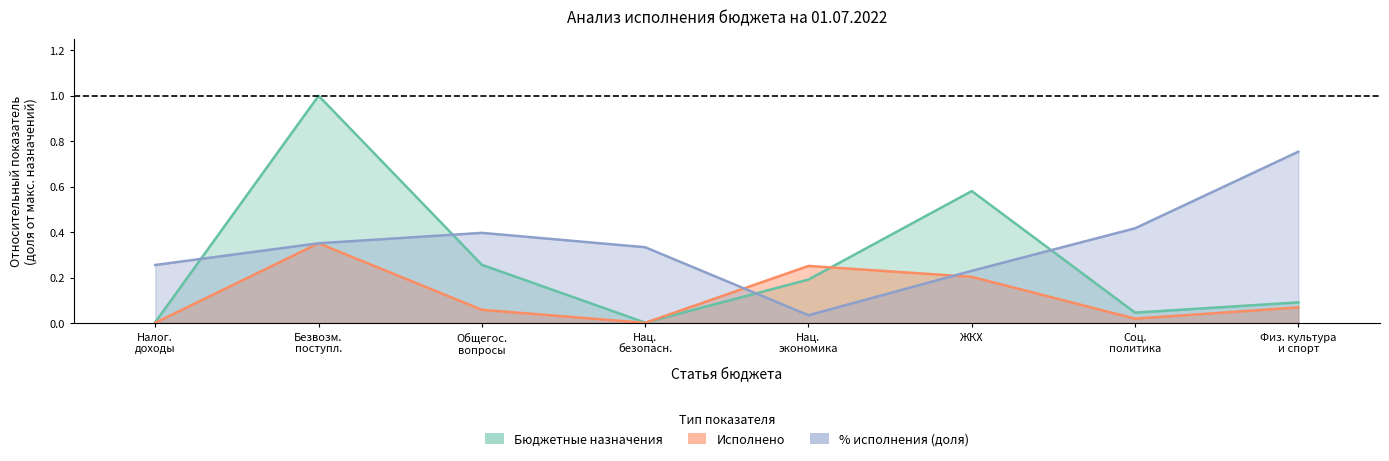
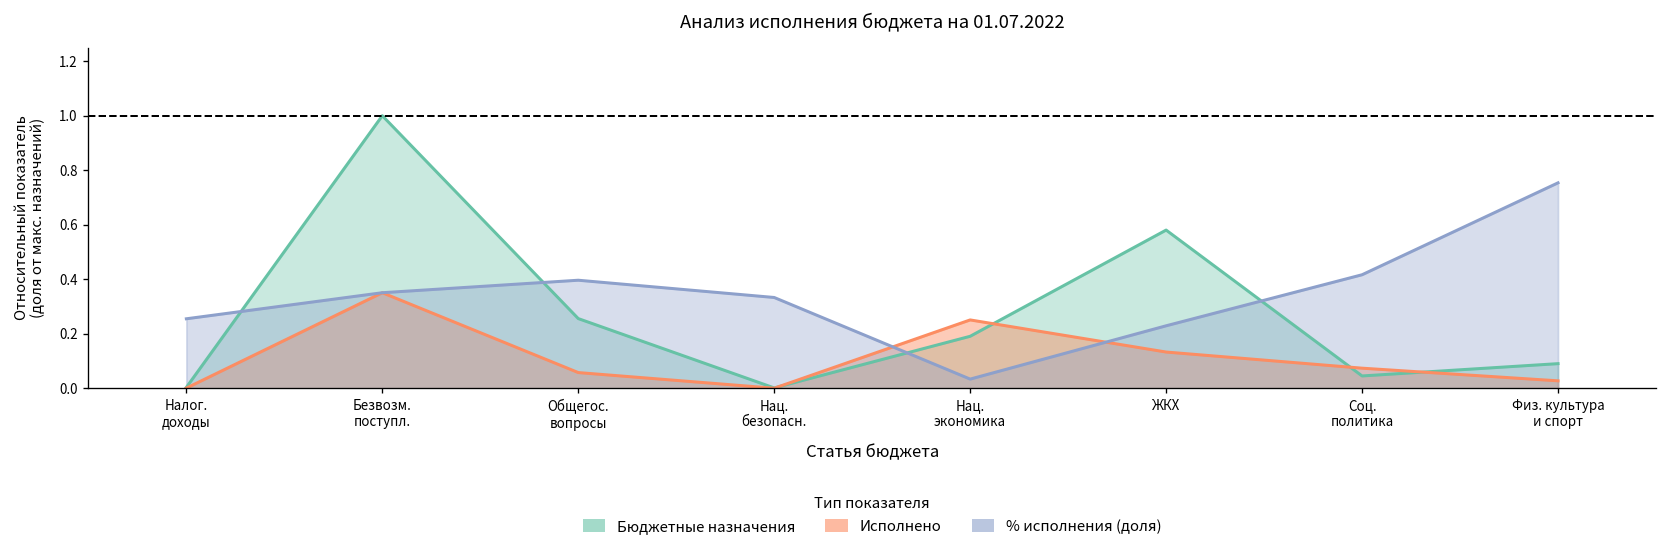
  {
    "Исполнено": {
      "Общегос. вопросы": 0.06,
      "Нац. экономика": 0.25,
-     "ЖКХ": 0.20,
-     "Соц. политика": 0.02,
-     "Физ. культура и спорт": 0.07
+     "ЖКХ": 0.13,
+     "Соц. политика": 0.07,
+     "Физ. культура и спорт": 0.03
    }
  }
